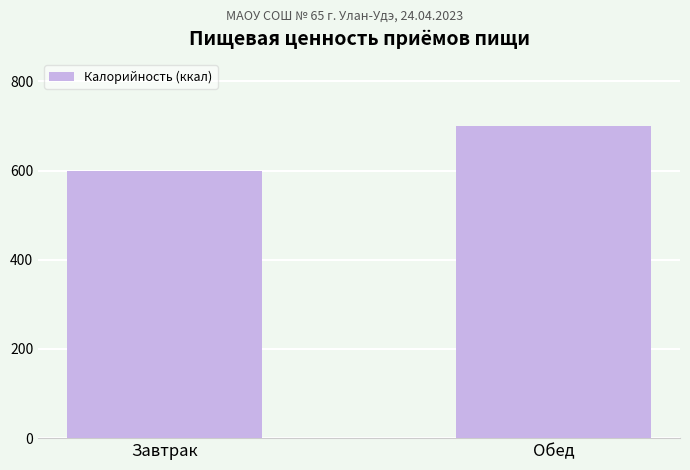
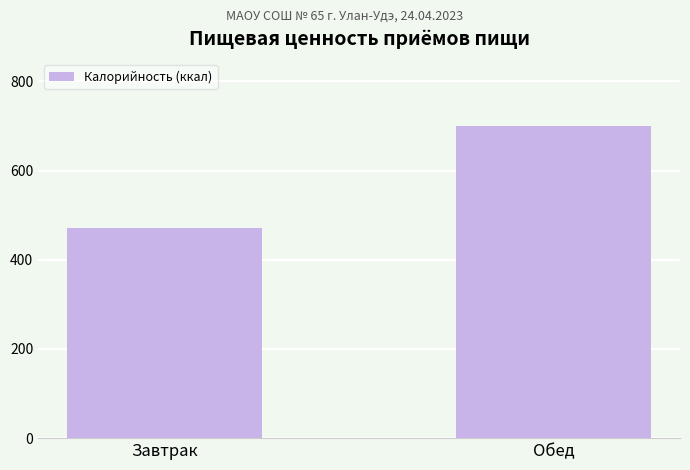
  {
-   "Завтрак": 600,
+   "Завтрак": 470,
    "Обед": 700
  }
